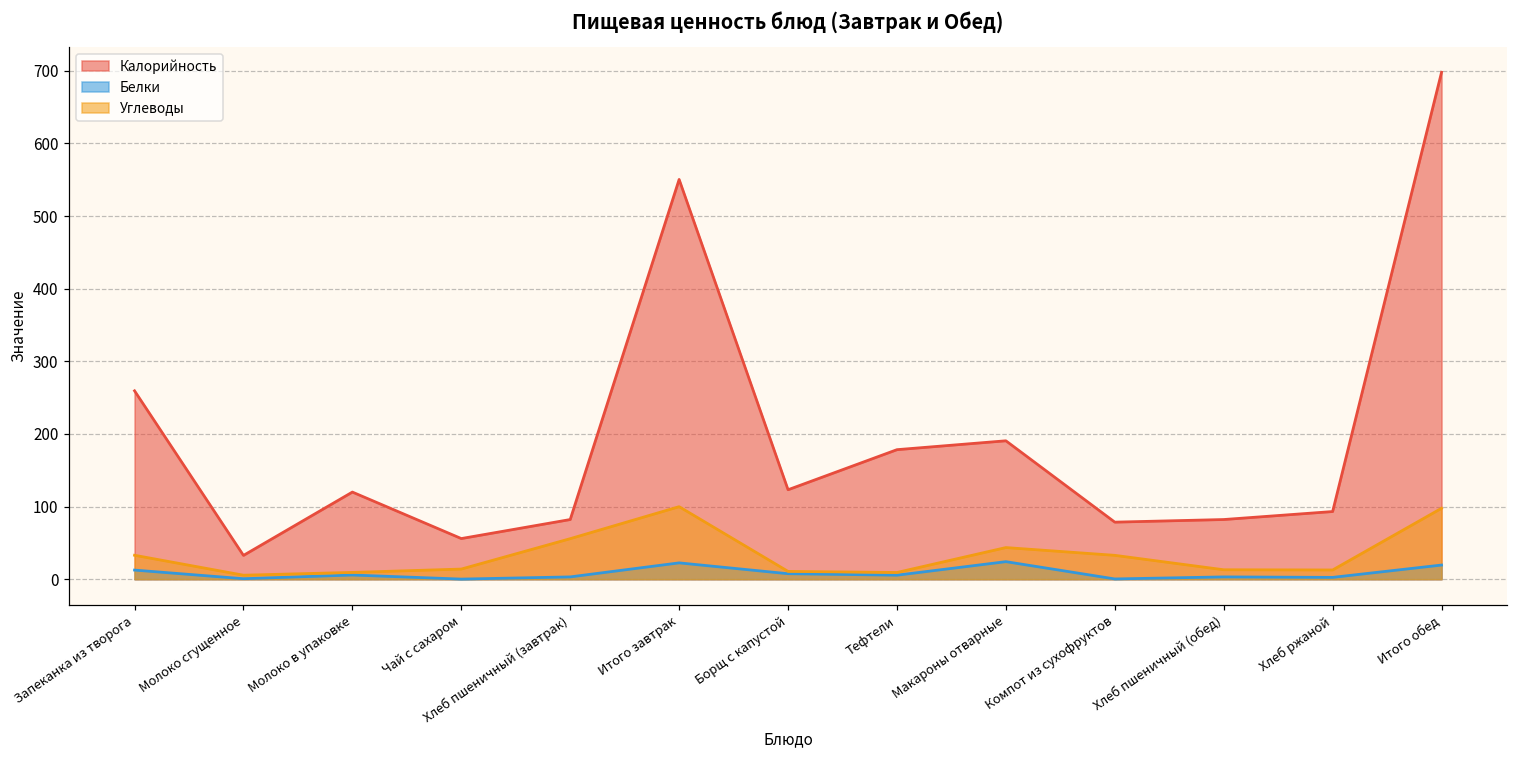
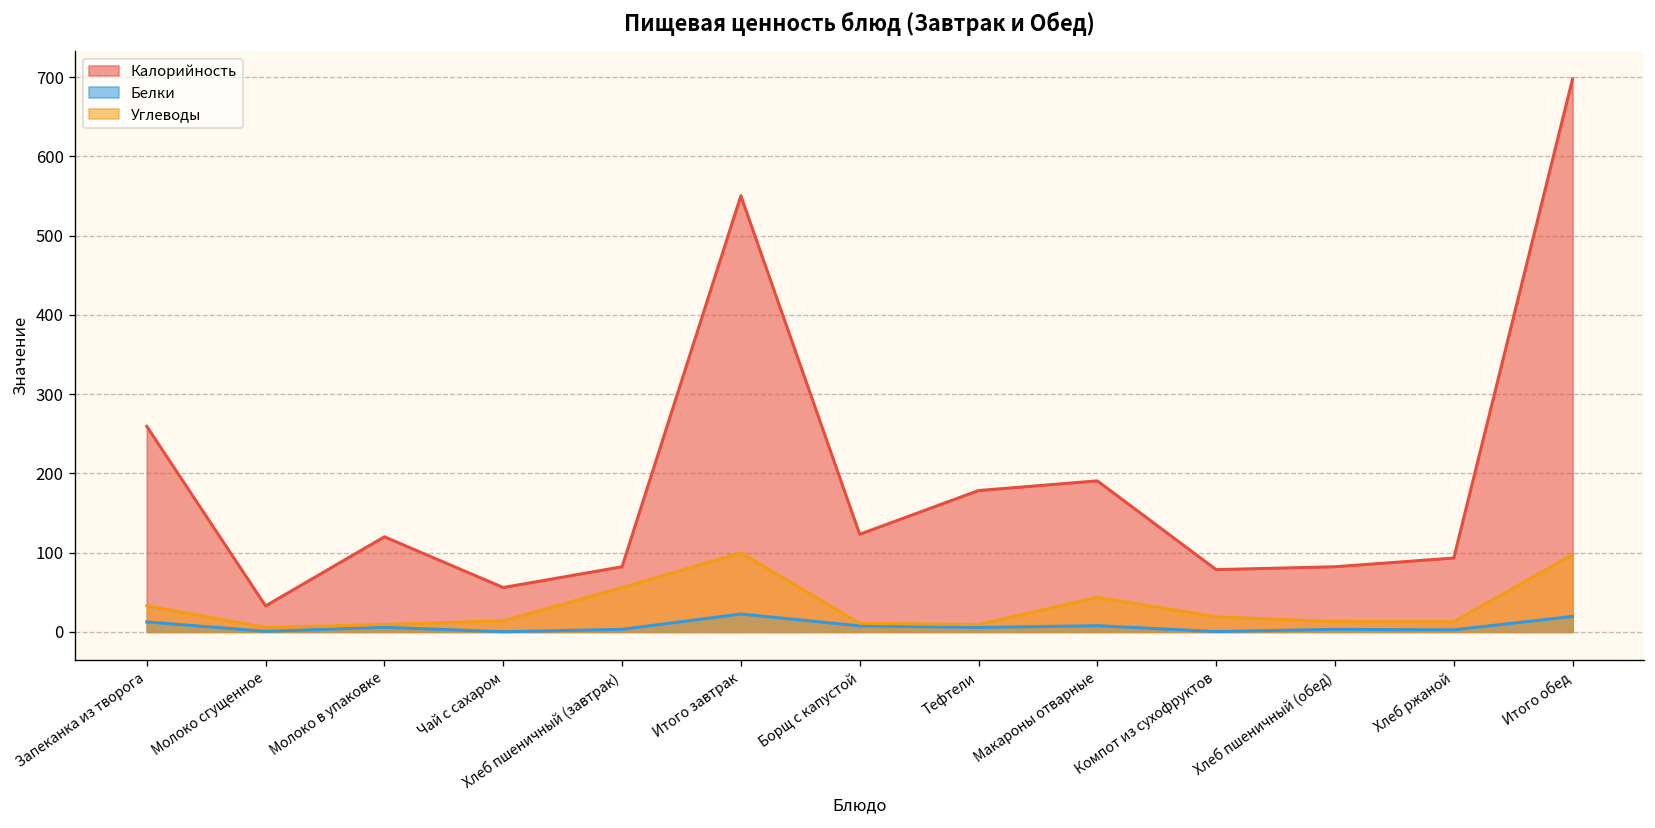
  {
    "Калорийность": {
      "Запеканка из творога": 260,
      "Молоко сгущенное": 30,
      "Молоко в упаковке": 120,
      "Чай с сахаром": 60,
      "Хлеб пшеничный (завтрак)": 80,
      "Итого завтрак": 550,
      "Борщ с капустой": 120,
      "Тефтели": 180,
      "Макароны отварные": 190,
      "Компот из сухофруктов": 80,
      "Хлеб пшеничный (обед)": 80,
      "Хлеб ржаной": 90,
      "Итого обед": 700
    },
    "Белки": {
      "Запеканка из творога": 10,
      "Молоко сгущенное": 0,
      "Чай с сахаром": 0,
      "Хлеб пшеничный (завтрак)": 0,
      "Итого завтрак": 20,
-     "Макароны отварные": 20,
+     "Макароны отварные": 10,
      "Компот из сухофруктов": 0,
      "Хлеб пшеничный (обед)": 0,
      "Хлеб ржаной": 0,
      "Итого обед": 20
    },
    "Углеводы": {
      "Запеканка из творога": 30,
      "Молоко сгущенное": 10,
      "Чай с сахаром": 10,
      "Хлеб пшеничный (завтрак)": 60,
      "Итого завтрак": 100,
      "Макароны отварные": 40,
-     "Компот из сухофруктов": 30,
+     "Компот из сухофруктов": 20,
      "Хлеб пшеничный (обед)": 10,
      "Хлеб ржаной": 10,
      "Итого обед": 100
    }
  }
